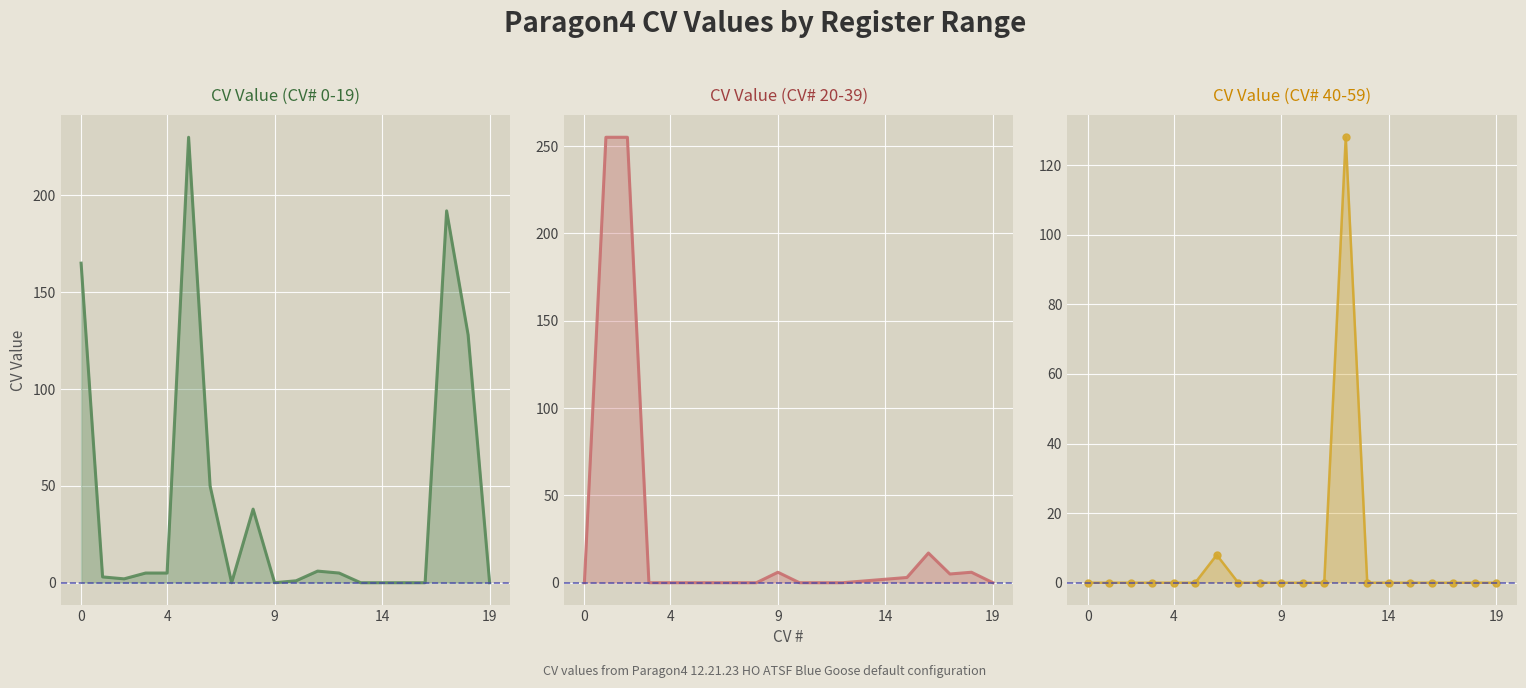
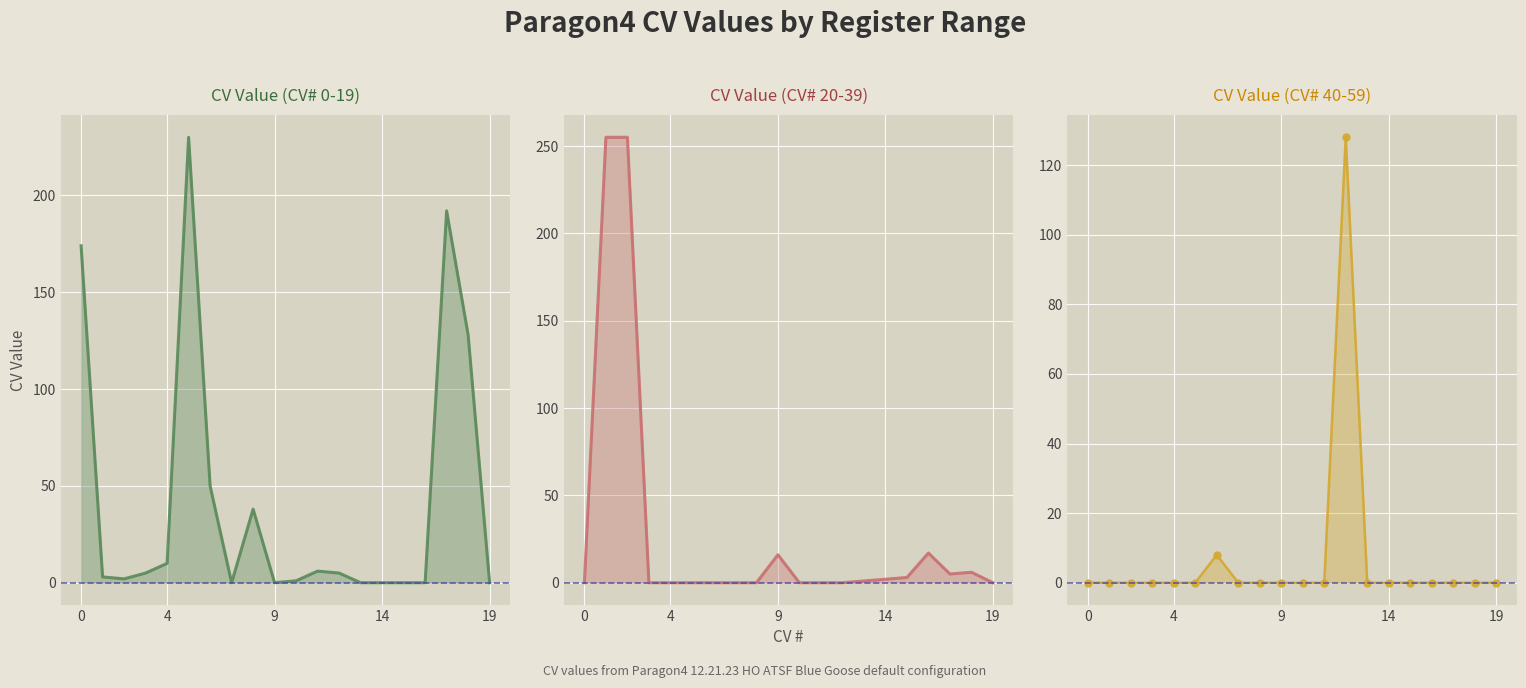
  {
    "CV Value (CV# 0-19)": {
-     "0": 165,
-     "4": 5,
+     "0": 174,
+     "4": 10,
      "9": 0,
      "14": 0,
      "19": 0
    },
    "CV Value (CV# 20-39)": {
      "0": 0,
      "4": 0,
-     "9": 6,
+     "9": 16,
      "14": 2,
      "19": 0
    },
    "CV Value (CV# 40-59)": {
      "0": 0,
      "4": 0,
      "9": 0,
      "14": 0,
      "19": 0
    }
  }
